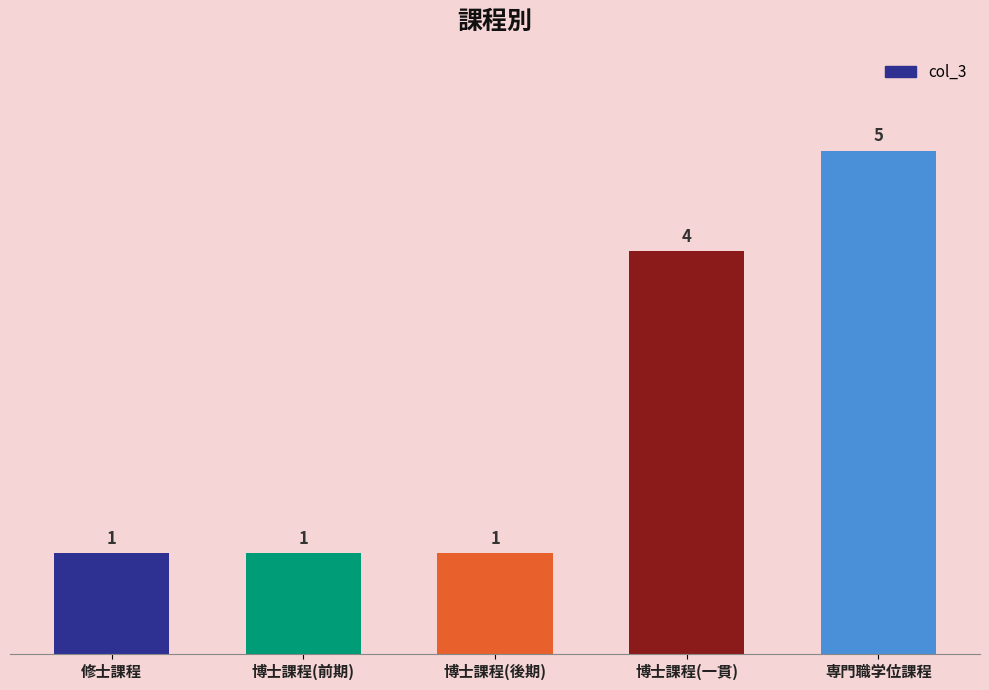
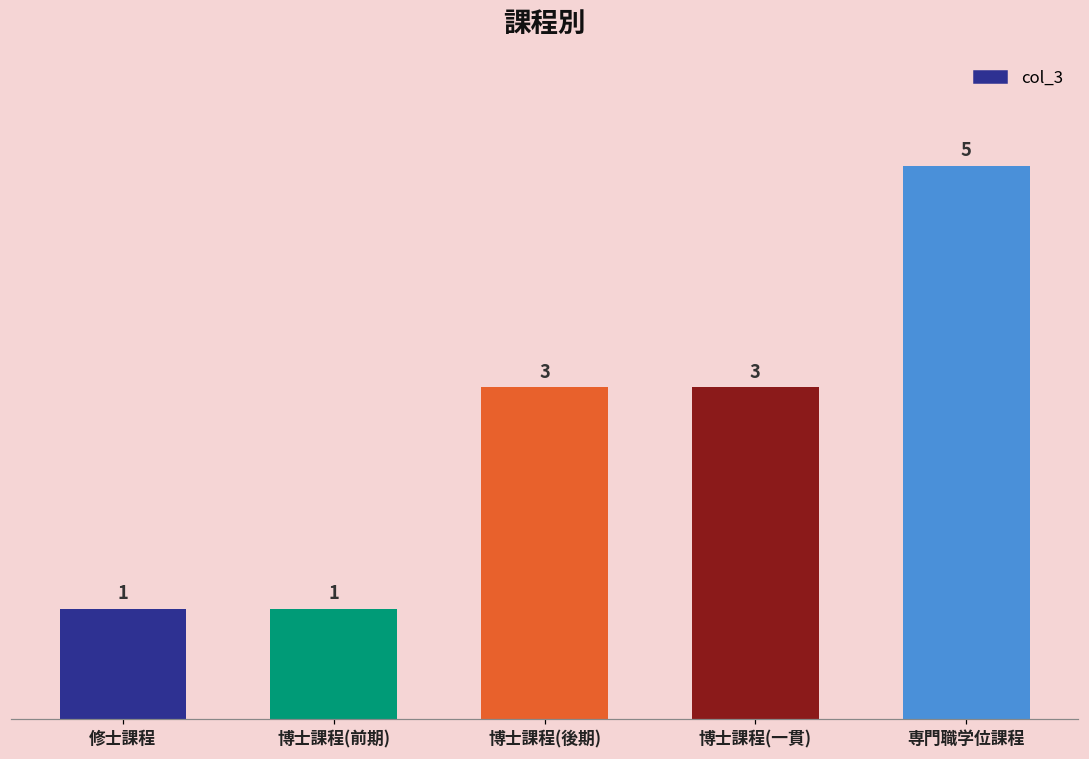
  {
    "修士課程": 1,
    "博士課程(前期)": 1,
-   "博士課程(後期)": 1,
-   "博士課程(一貫)": 4,
+   "博士課程(後期)": 3,
+   "博士課程(一貫)": 3,
    "専門職学位課程": 5
  }
